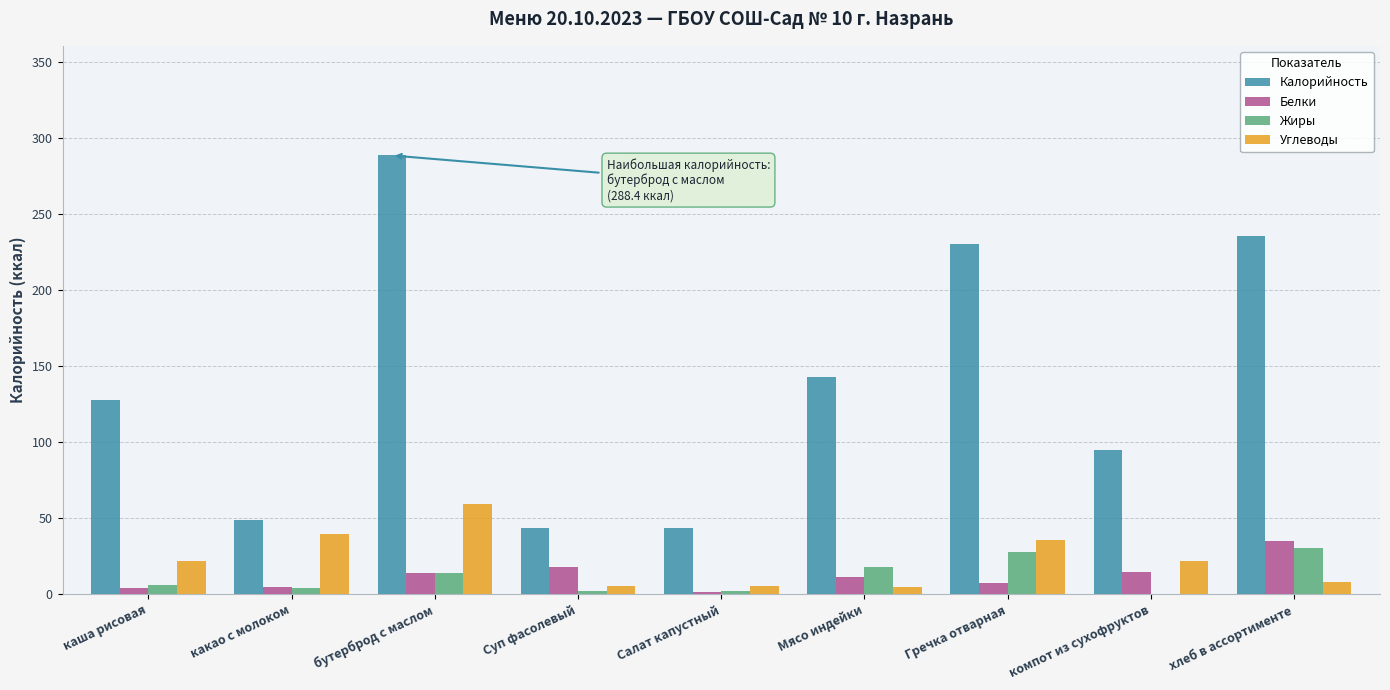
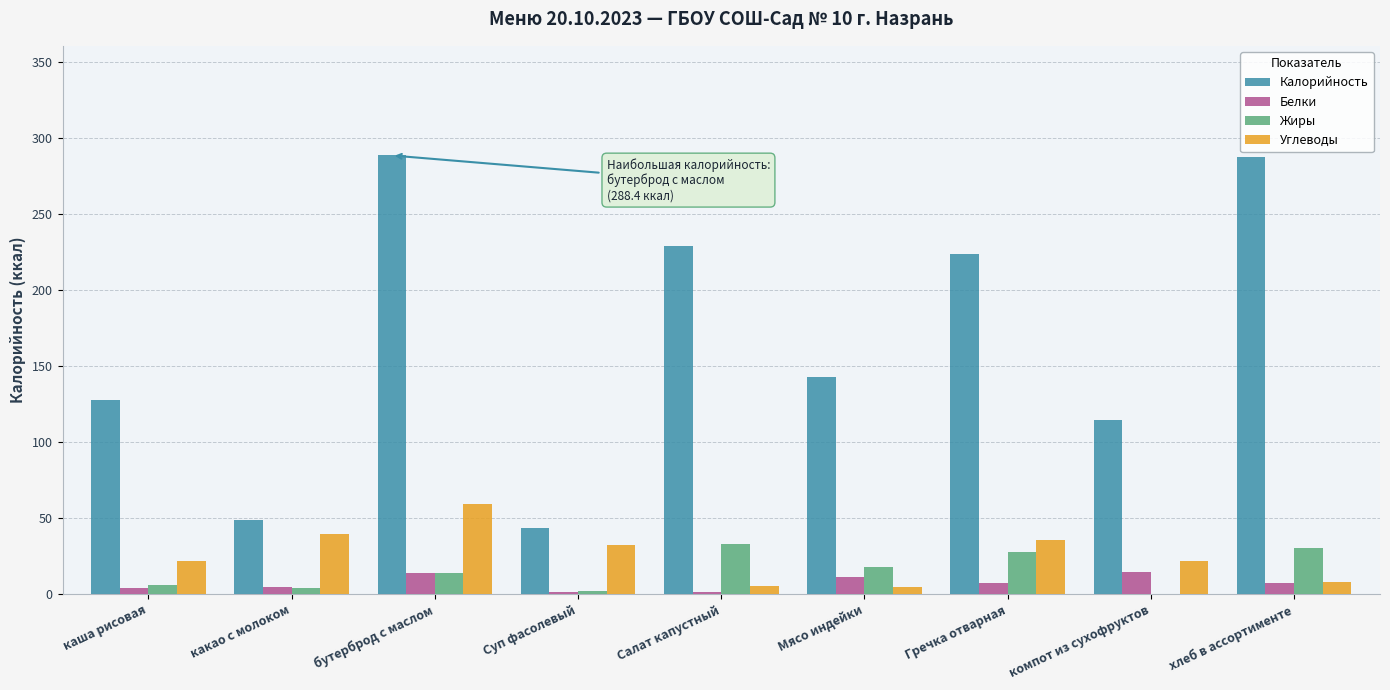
  {
    "Калорийность": {
      "каша рисовая": 127,
      "какао с молоком": 49,
      "Суп фасолевый": 44,
-     "Салат капустный": 44,
+     "Салат капустный": 229,
      "Мясо индейки": 143,
-     "Гречка отварная": 230,
-     "компот из сухофруктов": 95,
-     "хлеб в ассортименте": 235
+     "Гречка отварная": 224,
+     "компот из сухофруктов": 115,
+     "хлеб в ассортименте": 287
    },
    "Белки": {
      "каша рисовая": 4,
      "какао с молоком": 5,
      "бутерброд с маслом": 14,
-     "Суп фасолевый": 18,
+     "Суп фасолевый": 2,
      "Салат капустный": 2,
      "Мясо индейки": 11,
      "Гречка отварная": 7,
      "компот из сухофруктов": 14,
-     "хлеб в ассортименте": 35
+     "хлеб в ассортименте": 8
    },
    "Жиры": {
      "каша рисовая": 6,
      "какао с молоком": 4,
      "бутерброд с маслом": 14,
      "Суп фасолевый": 2,
-     "Салат капустный": 2,
+     "Салат капустный": 33,
      "Мясо индейки": 18,
      "Гречка отварная": 28,
      "хлеб в ассортименте": 30
    },
    "Углеводы": {
      "каша рисовая": 22,
      "какао с молоком": 40,
      "бутерброд с маслом": 59,
-     "Суп фасолевый": 5,
+     "Суп фасолевый": 33,
      "Салат капустный": 5,
      "Мясо индейки": 5,
      "Гречка отварная": 36,
      "компот из сухофруктов": 22,
      "хлеб в ассортименте": 8
    }
  }
